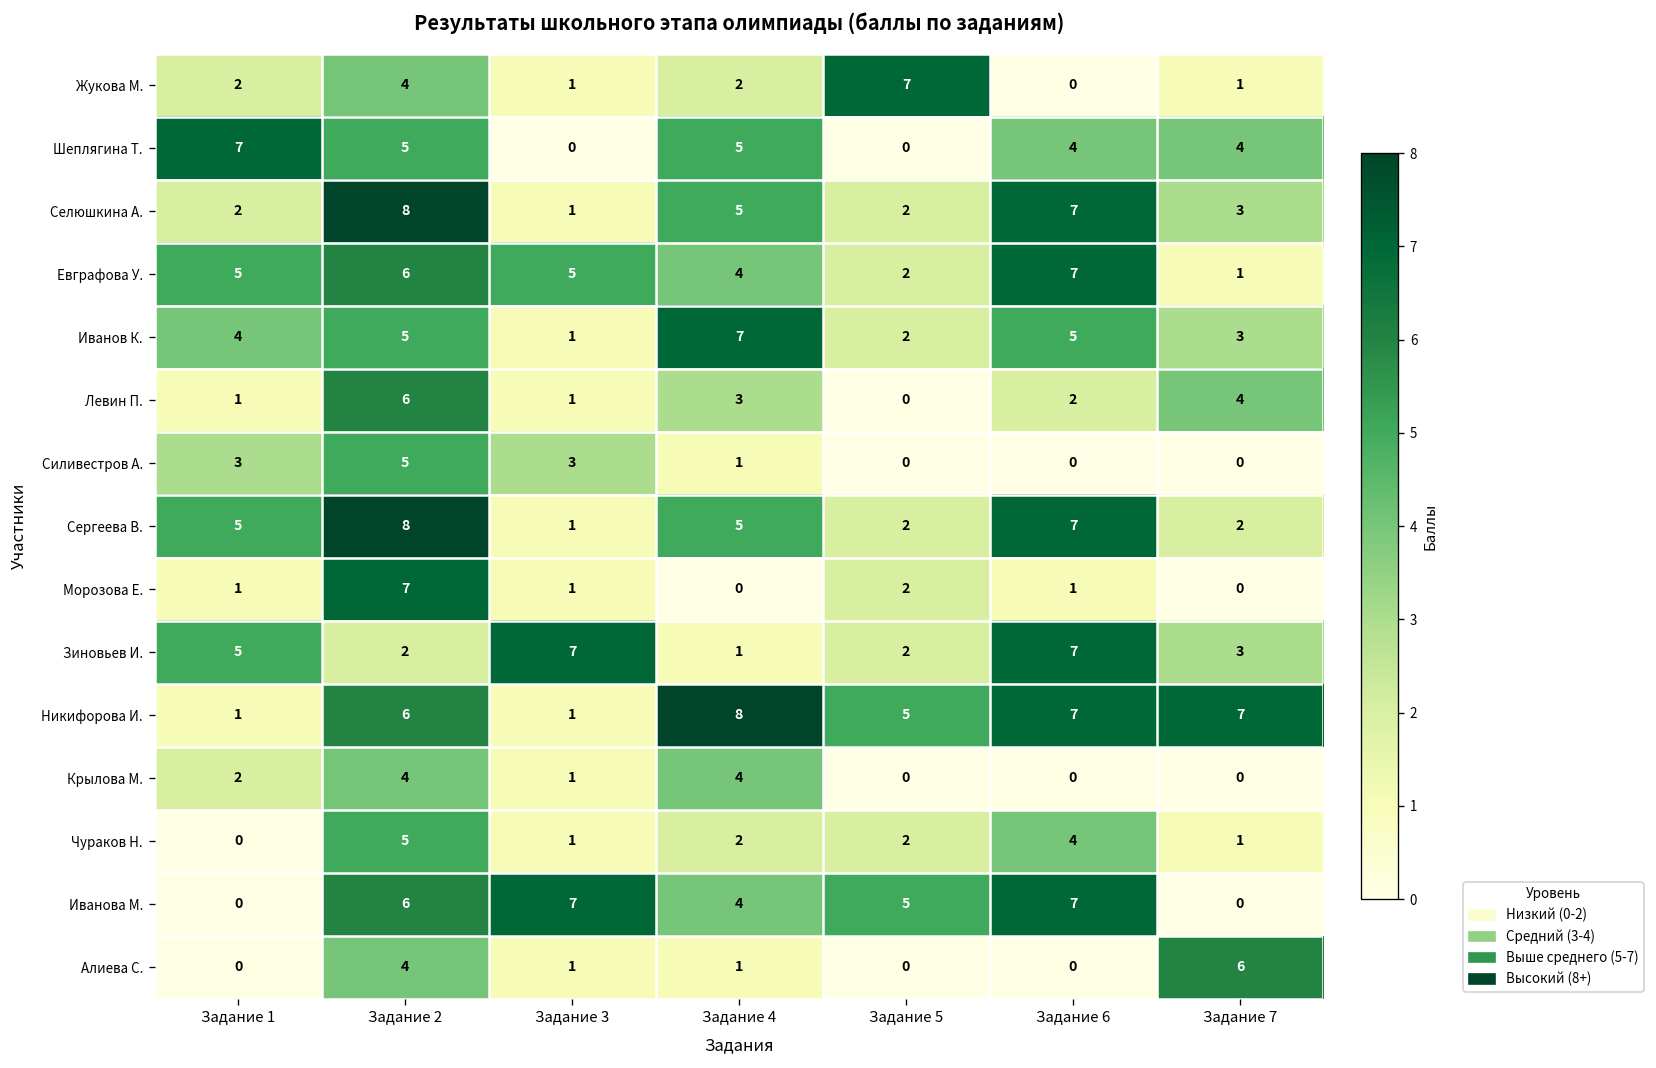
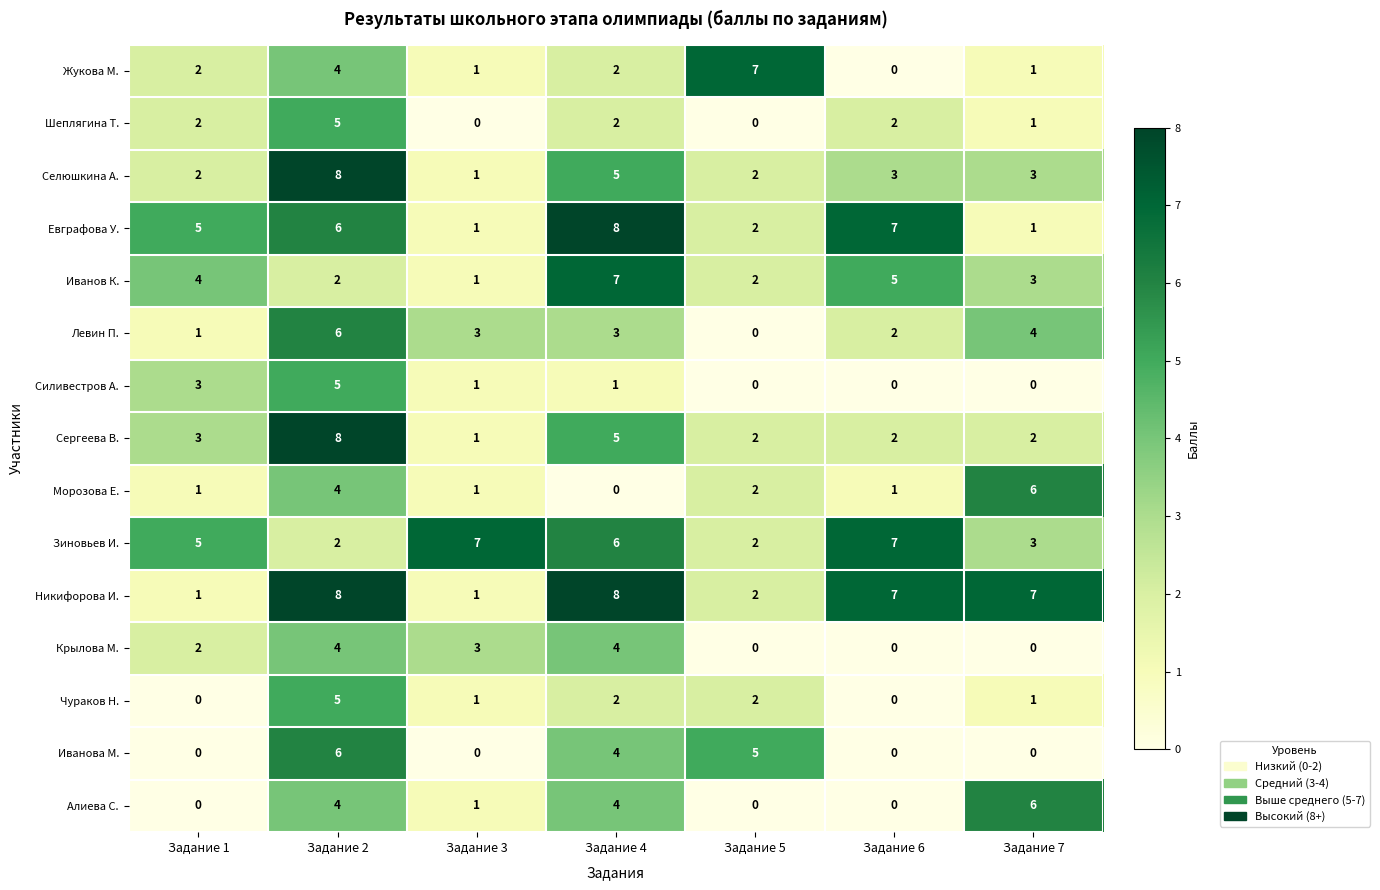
  {
    "Жукова М.": {
      "Задание 1": 2,
      "Задание 2": 4,
      "Задание 3": 1,
      "Задание 4": 2,
      "Задание 5": 7,
      "Задание 6": 0,
      "Задание 7": 1
    },
    "Шеплягина Т.": {
-     "Задание 1": 7,
+     "Задание 1": 2,
      "Задание 2": 5,
      "Задание 3": 0,
-     "Задание 4": 5,
+     "Задание 4": 2,
      "Задание 5": 0,
-     "Задание 6": 4,
-     "Задание 7": 4
+     "Задание 6": 2,
+     "Задание 7": 1
    },
    "Селюшкина А.": {
      "Задание 1": 2,
      "Задание 2": 8,
      "Задание 3": 1,
      "Задание 4": 5,
      "Задание 5": 2,
-     "Задание 6": 7,
+     "Задание 6": 3,
      "Задание 7": 3
    },
    "Евграфова У.": {
      "Задание 1": 5,
      "Задание 2": 6,
-     "Задание 3": 5,
-     "Задание 4": 4,
+     "Задание 3": 1,
+     "Задание 4": 8,
      "Задание 5": 2,
      "Задание 6": 7,
      "Задание 7": 1
    },
    "Иванов К.": {
      "Задание 1": 4,
-     "Задание 2": 5,
+     "Задание 2": 2,
      "Задание 3": 1,
      "Задание 4": 7,
      "Задание 5": 2,
      "Задание 6": 5,
      "Задание 7": 3
    },
    "Левин П.": {
      "Задание 1": 1,
      "Задание 2": 6,
-     "Задание 3": 1,
+     "Задание 3": 3,
      "Задание 4": 3,
      "Задание 5": 0,
      "Задание 6": 2,
      "Задание 7": 4
    },
    "Силивестров А.": {
      "Задание 1": 3,
      "Задание 2": 5,
-     "Задание 3": 3,
+     "Задание 3": 1,
      "Задание 4": 1,
      "Задание 5": 0,
      "Задание 6": 0,
      "Задание 7": 0
    },
    "Сергеева В.": {
-     "Задание 1": 5,
+     "Задание 1": 3,
      "Задание 2": 8,
      "Задание 3": 1,
      "Задание 4": 5,
      "Задание 5": 2,
-     "Задание 6": 7,
+     "Задание 6": 2,
      "Задание 7": 2
    },
    "Морозова Е.": {
      "Задание 1": 1,
-     "Задание 2": 7,
+     "Задание 2": 4,
      "Задание 3": 1,
      "Задание 4": 0,
      "Задание 5": 2,
      "Задание 6": 1,
-     "Задание 7": 0
+     "Задание 7": 6
    },
    "Зиновьев И.": {
      "Задание 1": 5,
      "Задание 2": 2,
      "Задание 3": 7,
-     "Задание 4": 1,
+     "Задание 4": 6,
      "Задание 5": 2,
      "Задание 6": 7,
      "Задание 7": 3
    },
    "Никифорова И.": {
      "Задание 1": 1,
-     "Задание 2": 6,
+     "Задание 2": 8,
      "Задание 3": 1,
      "Задание 4": 8,
-     "Задание 5": 5,
+     "Задание 5": 2,
      "Задание 6": 7,
      "Задание 7": 7
    },
    "Крылова М.": {
      "Задание 1": 2,
      "Задание 2": 4,
-     "Задание 3": 1,
+     "Задание 3": 3,
      "Задание 4": 4,
      "Задание 5": 0,
      "Задание 6": 0,
      "Задание 7": 0
    },
    "Чураков Н.": {
      "Задание 1": 0,
      "Задание 2": 5,
      "Задание 3": 1,
      "Задание 4": 2,
      "Задание 5": 2,
-     "Задание 6": 4,
+     "Задание 6": 0,
      "Задание 7": 1
    },
    "Иванова М.": {
      "Задание 1": 0,
      "Задание 2": 6,
-     "Задание 3": 7,
+     "Задание 3": 0,
      "Задание 4": 4,
      "Задание 5": 5,
-     "Задание 6": 7,
+     "Задание 6": 0,
      "Задание 7": 0
    },
    "Алиева С.": {
      "Задание 1": 0,
      "Задание 2": 4,
      "Задание 3": 1,
-     "Задание 4": 1,
+     "Задание 4": 4,
      "Задание 5": 0,
      "Задание 6": 0,
      "Задание 7": 6
    }
  }
